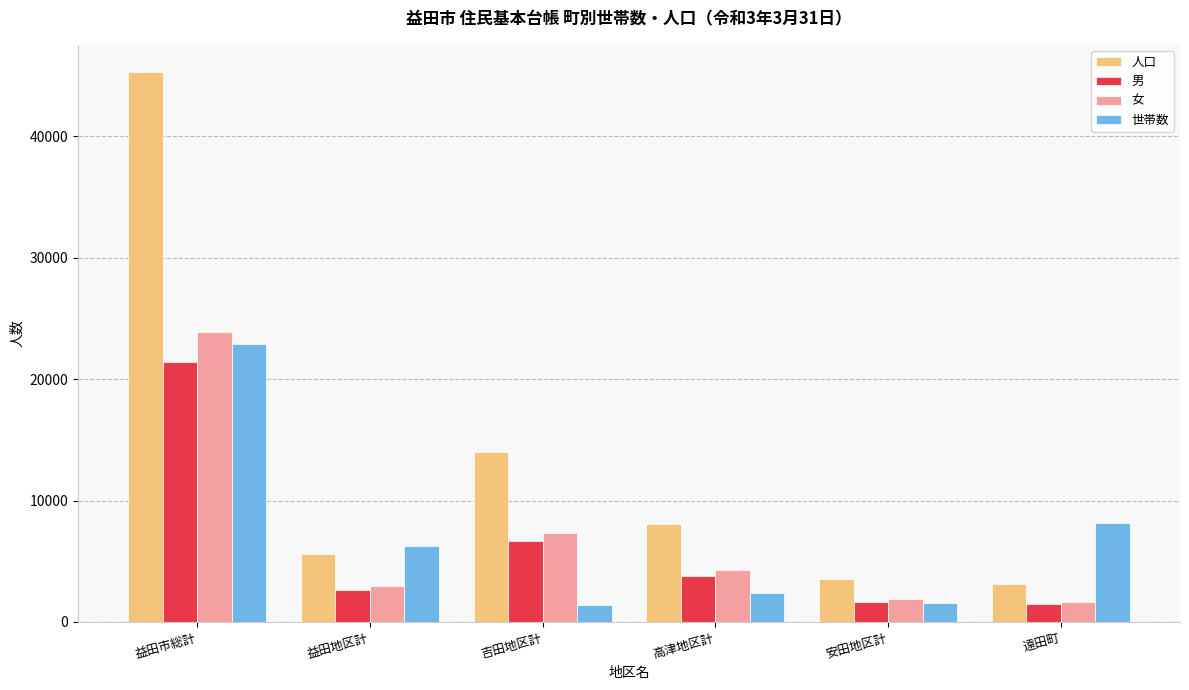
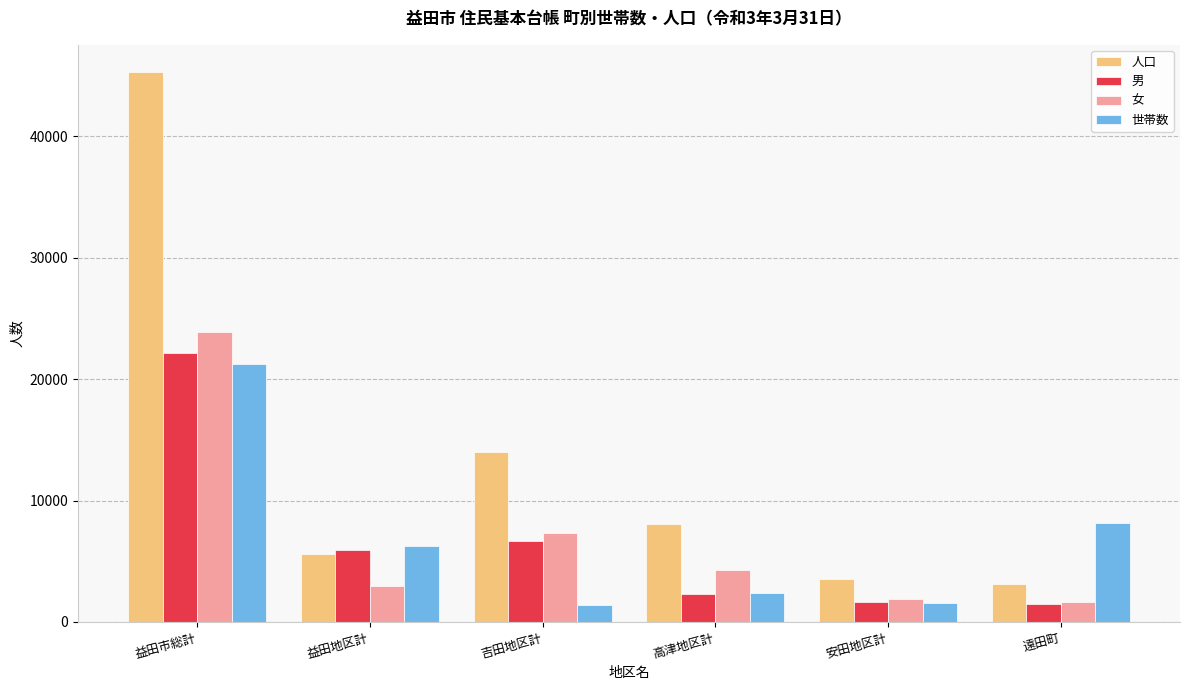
  {
    "男": {
-     "益田市総計": 21400,
-     "益田地区計": 2700,
+     "益田市総計": 22200,
+     "益田地区計": 5900,
      "吉田地区計": 6700,
-     "高津地区計": 3800,
+     "高津地区計": 2300,
      "安田地区計": 1700,
      "遠田町": 1500
    },
    "世帯数": {
-     "益田市総計": 22900,
+     "益田市総計": 21200,
      "益田地区計": 6200,
      "吉田地区計": 1400,
      "高津地区計": 2400,
      "安田地区計": 1600,
      "遠田町": 8100
    }
  }
